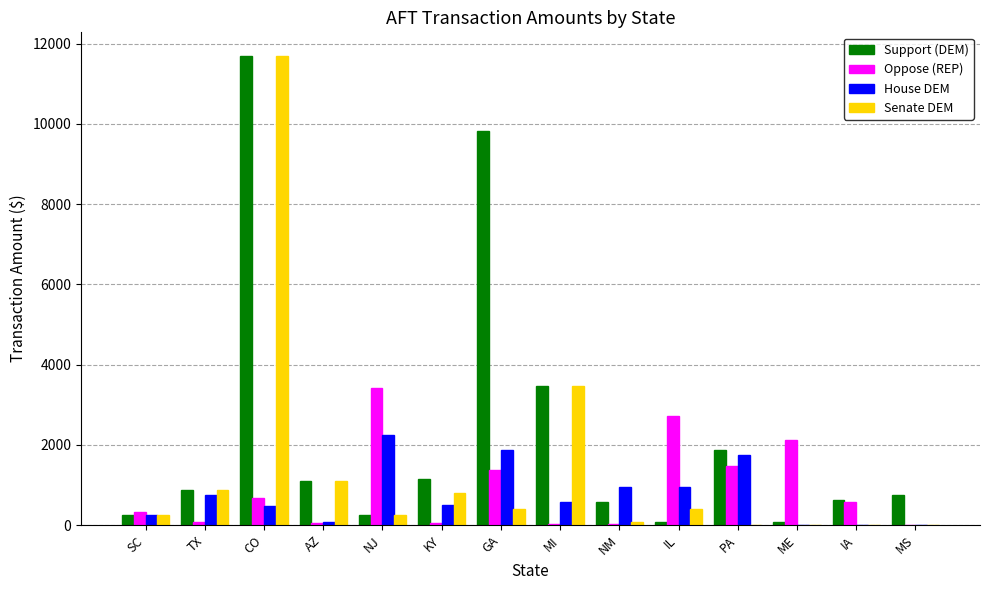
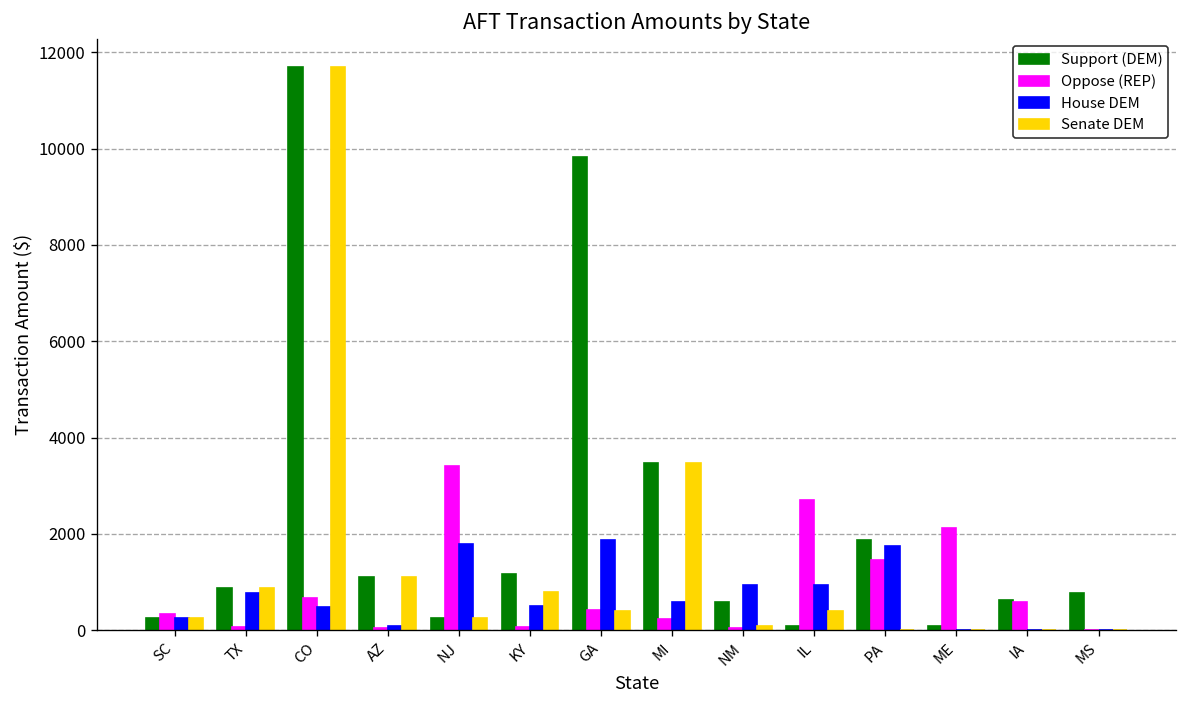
  {
    "Support (DEM)": {
      "SC": 300,
      "TX": 900,
      "CO": 11700,
      "AZ": 1100,
      "NJ": 300,
      "KY": 1200,
      "GA": 9800,
      "MI": 3500,
      "NM": 600,
      "IL": 100,
      "PA": 1900,
      "ME": 100,
      "IA": 600,
      "MS": 800
    },
    "Oppose (REP)": {
      "SC": 300,
      "TX": 100,
      "CO": 700,
      "NJ": 3400,
      "KY": 100,
-     "GA": 1400,
-     "MI": 0,
+     "GA": 400,
+     "MI": 200,
      "IL": 2700,
      "PA": 1500,
      "ME": 2100,
      "IA": 600,
      "MS": 0
    },
    "House DEM": {
      "SC": 300,
      "TX": 800,
      "CO": 500,
      "AZ": 100,
-     "NJ": 2200,
+     "NJ": 1800,
      "KY": 500,
      "GA": 1900,
      "MI": 600,
      "NM": 900,
      "IL": 900,
      "PA": 1700,
      "ME": 0,
      "IA": 0,
      "MS": 0
    },
    "Senate DEM": {
      "SC": 300,
      "TX": 900,
      "CO": 11700,
      "AZ": 1100,
      "NJ": 300,
      "KY": 800,
      "GA": 400,
      "MI": 3500,
      "NM": 100,
      "IL": 400,
      "PA": 0,
      "ME": 0,
      "IA": 0,
      "MS": 0
    }
  }
